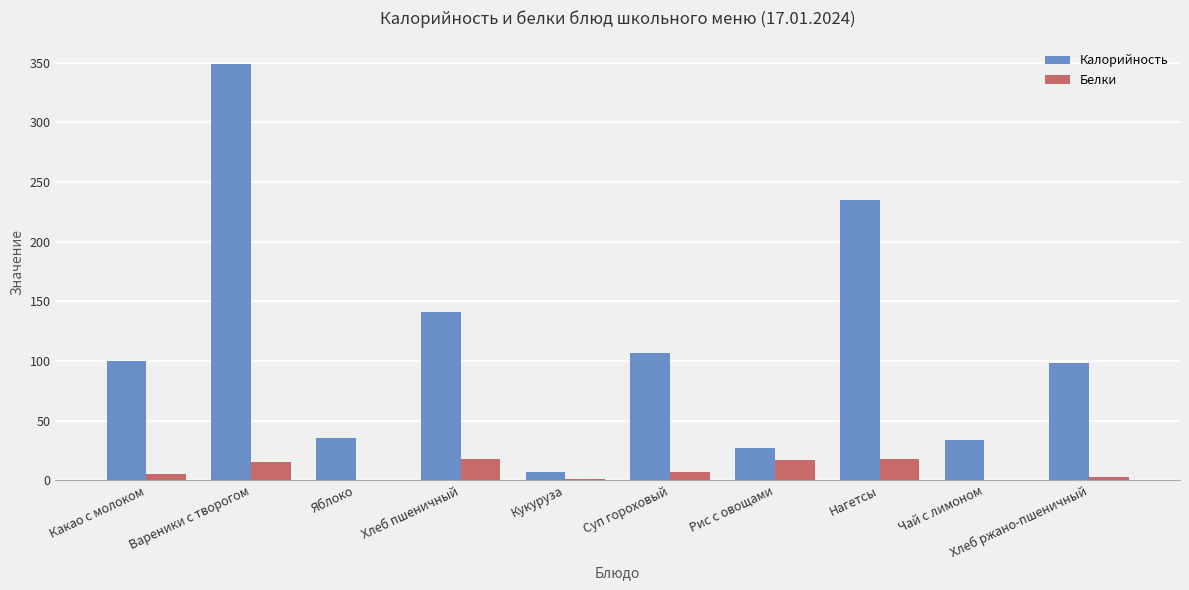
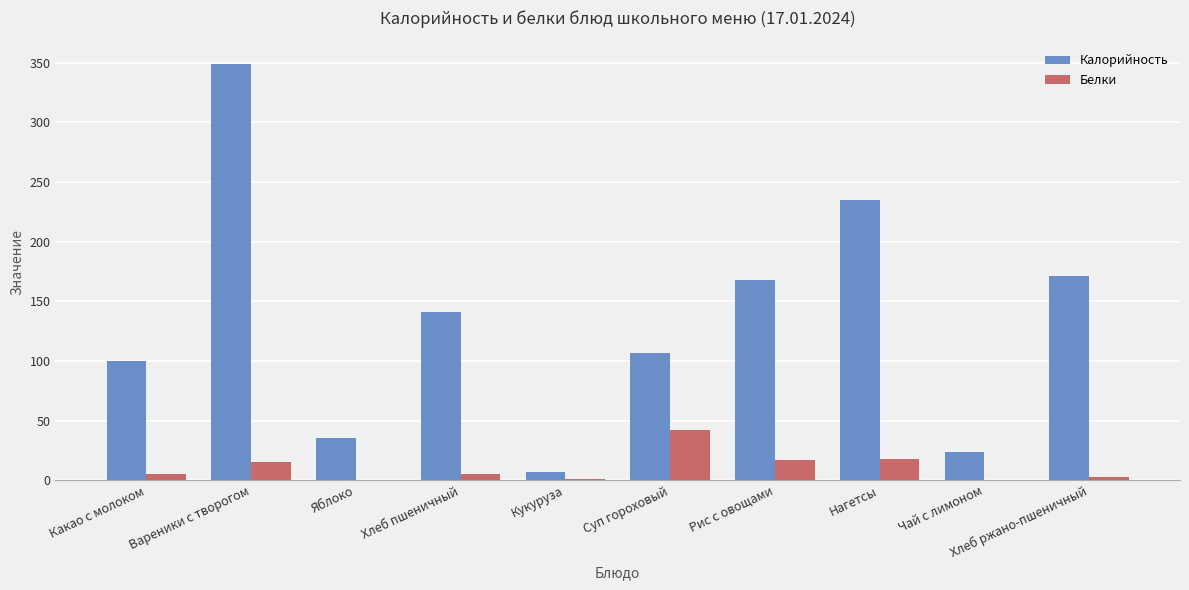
  {
    "Калорийность": {
      "Какао с молоком": 100,
      "Вареники с творогом": 349,
      "Яблоко": 35,
      "Хлеб пшеничный": 141,
      "Кукуруза": 7,
      "Суп гороховый": 107,
-     "Рис с овощами": 27,
+     "Рис с овощами": 168,
      "Нагетсы": 235,
-     "Чай с лимоном": 34,
-     "Хлеб ржано-пшеничный": 98
+     "Чай с лимоном": 24,
+     "Хлеб ржано-пшеничный": 171
    },
    "Белки": {
      "Какао с молоком": 5,
      "Вареники с творогом": 15,
      "Яблоко": 0,
-     "Хлеб пшеничный": 18,
-     "Суп гороховый": 7,
+     "Хлеб пшеничный": 5,
+     "Суп гороховый": 42,
      "Рис с овощами": 17,
      "Нагетсы": 18,
      "Чай с лимоном": 0,
      "Хлеб ржано-пшеничный": 3
    }
  }
